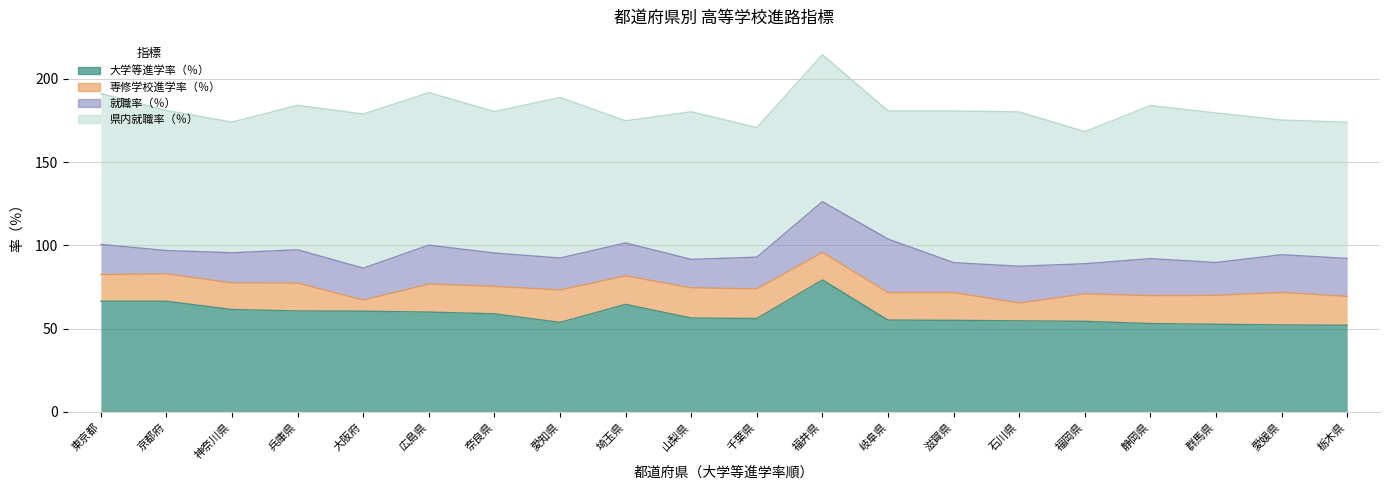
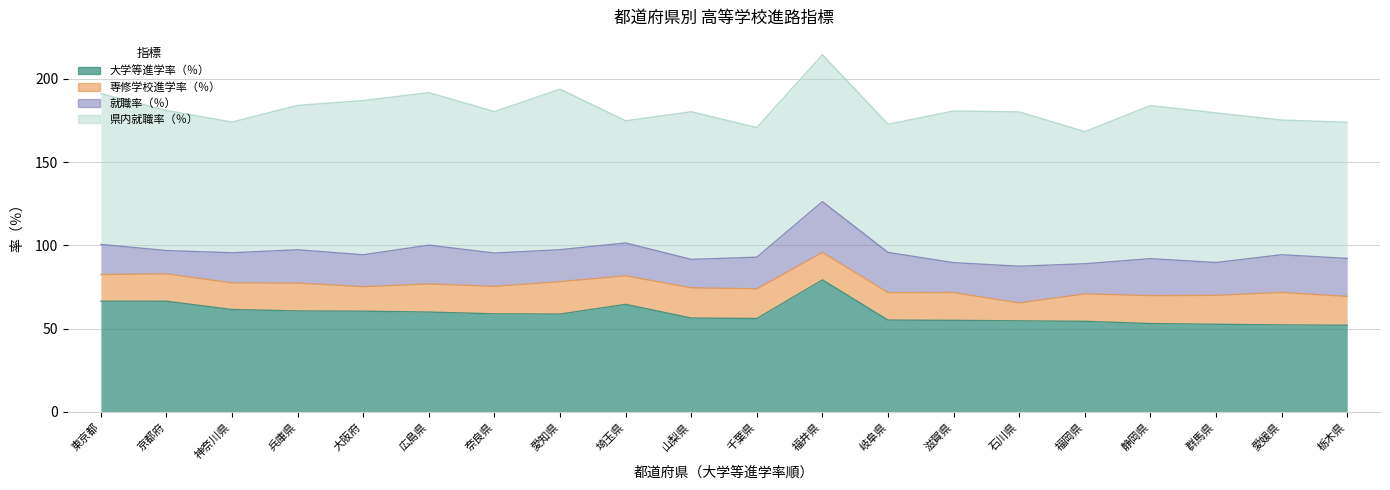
  {
    "大学等進学率（％）": {
      "東京都": 66,
      "京都府": 66,
      "神奈川県": 61,
      "兵庫県": 61,
      "大阪府": 60,
      "広島県": 60,
      "奈良県": 59,
-     "愛知県": 54,
+     "愛知県": 59,
      "埼玉県": 65,
      "山梨県": 56,
      "千葉県": 56,
      "福井県": 79,
      "岐阜県": 55,
      "滋賀県": 55,
      "石川県": 55,
      "福岡県": 54,
      "静岡県": 53,
      "群馬県": 53,
      "愛媛県": 52,
      "栃木県": 52
    },
    "専修学校進学率（％）": {
      "東京都": 16,
      "京都府": 16,
      "神奈川県": 16,
      "兵庫県": 17,
-     "大阪府": 7,
+     "大阪府": 15,
      "広島県": 17,
      "奈良県": 17,
      "愛知県": 20,
      "埼玉県": 17,
      "山梨県": 18,
      "千葉県": 18,
      "福井県": 17,
      "岐阜県": 17,
      "滋賀県": 17,
      "石川県": 11,
      "福岡県": 17,
      "静岡県": 17,
      "群馬県": 17,
      "愛媛県": 20,
      "栃木県": 17
    },
    "就職率（％）": {
      "東京都": 18,
      "京都府": 14,
      "神奈川県": 18,
      "兵庫県": 20,
      "大阪府": 19,
      "広島県": 23,
      "奈良県": 20,
      "愛知県": 19,
      "埼玉県": 20,
      "山梨県": 17,
      "千葉県": 19,
      "福井県": 31,
-     "岐阜県": 32,
+     "岐阜県": 24,
      "滋賀県": 18,
      "石川県": 22,
      "福岡県": 18,
      "静岡県": 22,
      "群馬県": 20,
      "愛媛県": 23,
      "栃木県": 23
    },
    "県内就職率（％）": {
      "東京都": 91,
      "京都府": 84,
      "神奈川県": 79,
      "兵庫県": 87,
      "大阪府": 93,
      "広島県": 92,
      "奈良県": 85,
      "愛知県": 96,
      "埼玉県": 73,
      "山梨県": 89,
      "千葉県": 78,
      "福井県": 88,
      "岐阜県": 77,
      "滋賀県": 91,
      "石川県": 93,
      "福岡県": 79,
      "静岡県": 92,
      "群馬県": 90,
      "愛媛県": 81,
      "栃木県": 82
    }
  }
